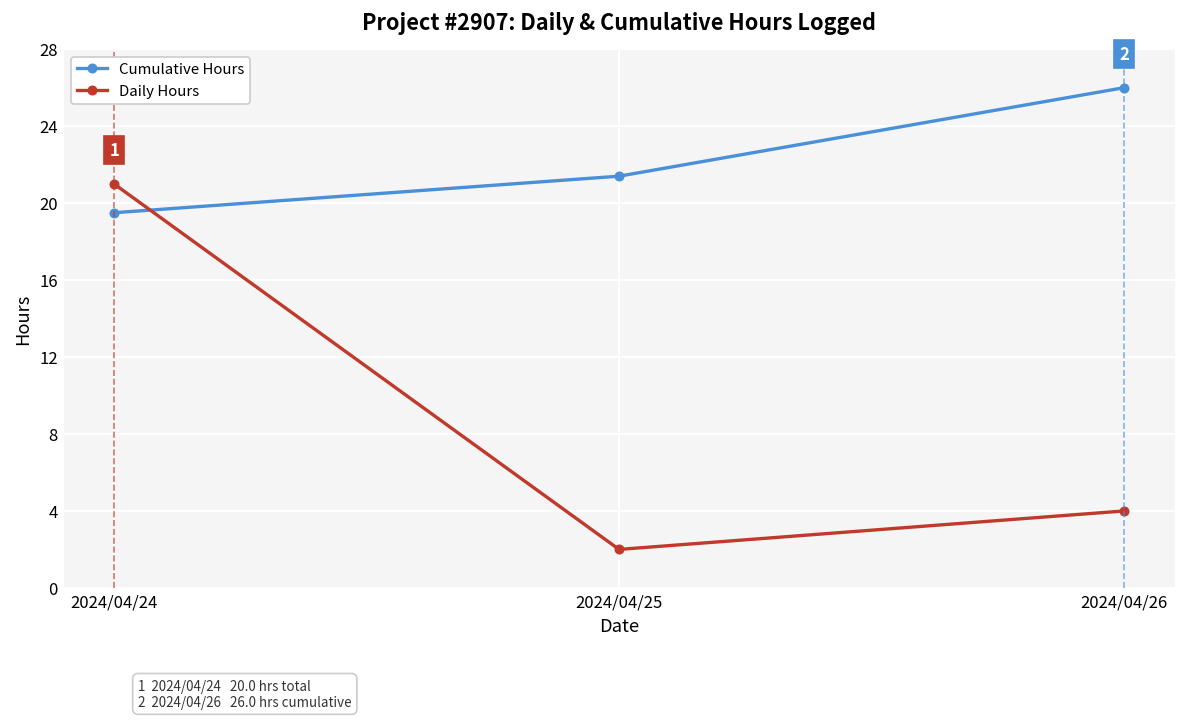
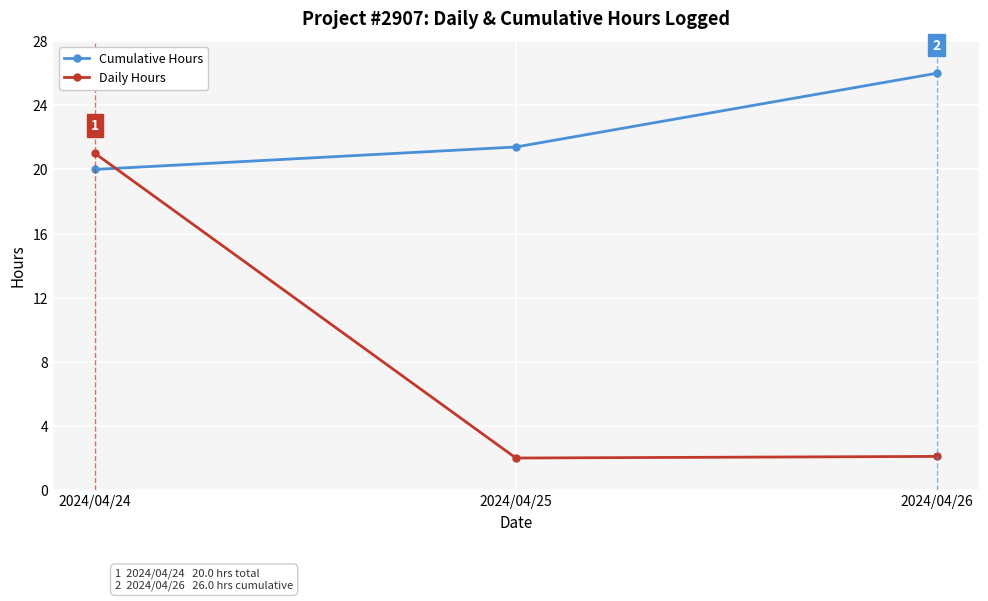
  {
    "Cumulative Hours": {
-     "2024/04/24": 19.5,
+     "2024/04/24": 20.0,
      "2024/04/25": 21.4
    },
    "Daily Hours": {
      "2024/04/25": 2.0,
-     "2024/04/26": 4.0
+     "2024/04/26": 2.1
    }
  }
